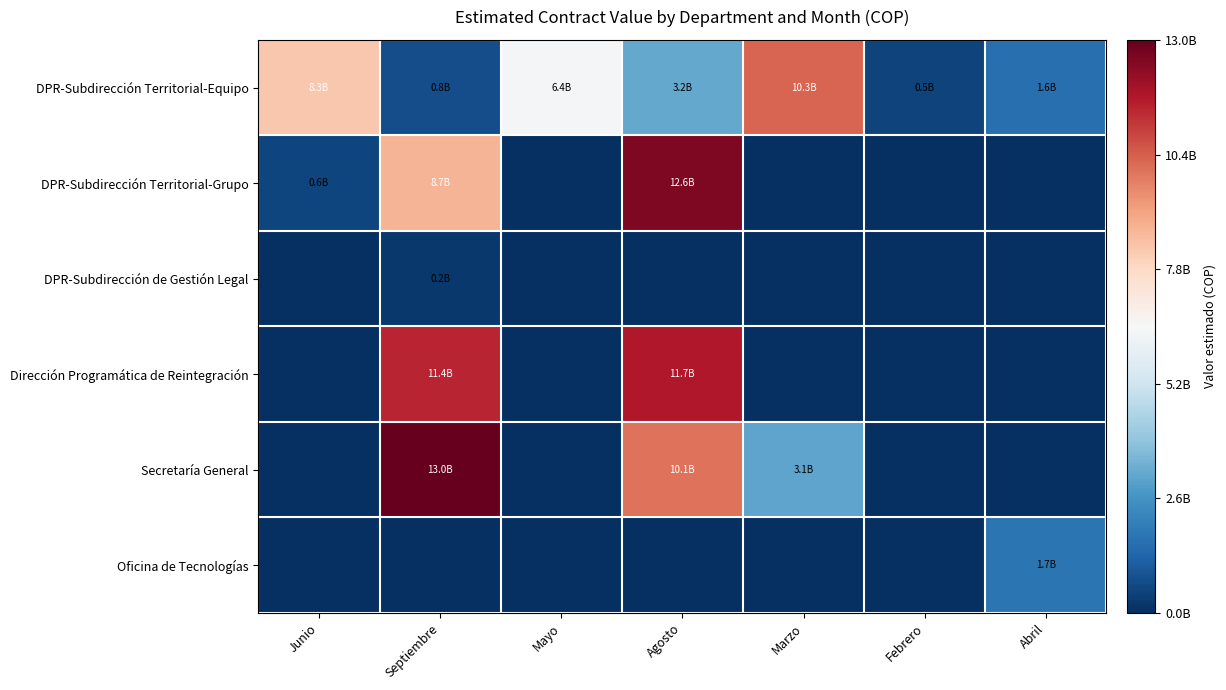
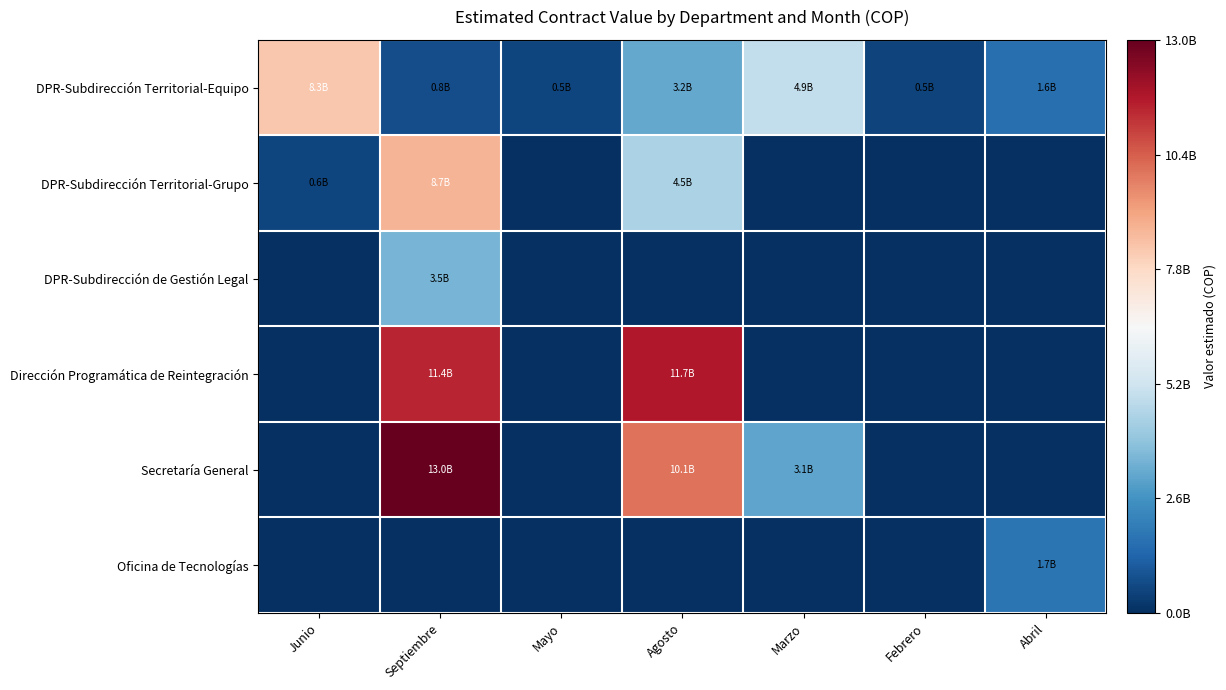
  {
    "DPR-Subdirección Territorial-Equipo": {
      "Junio": "8.3B",
      "Septiembre": "0.8B",
-     "Mayo": "6.4B",
+     "Mayo": "0.5B",
      "Agosto": "3.2B",
-     "Marzo": "10.3B",
+     "Marzo": "4.9B",
      "Febrero": "0.5B",
      "Abril": "1.6B"
    },
    "DPR-Subdirección Territorial-Grupo": {
      "Junio": "0.6B",
      "Septiembre": "8.7B",
-     "Agosto": "12.6B"
+     "Agosto": "4.5B"
    },
    "DPR-Subdirección de Gestión Legal": {
-     "Septiembre": "0.2B"
+     "Septiembre": "3.5B"
    },
    "Dirección Programática de Reintegración": {
      "Septiembre": "11.4B",
      "Agosto": "11.7B"
    },
    "Secretaría General": {
      "Septiembre": "13.0B",
      "Agosto": "10.1B",
      "Marzo": "3.1B"
    },
    "Oficina de Tecnologías": {
      "Abril": "1.7B"
    }
  }
